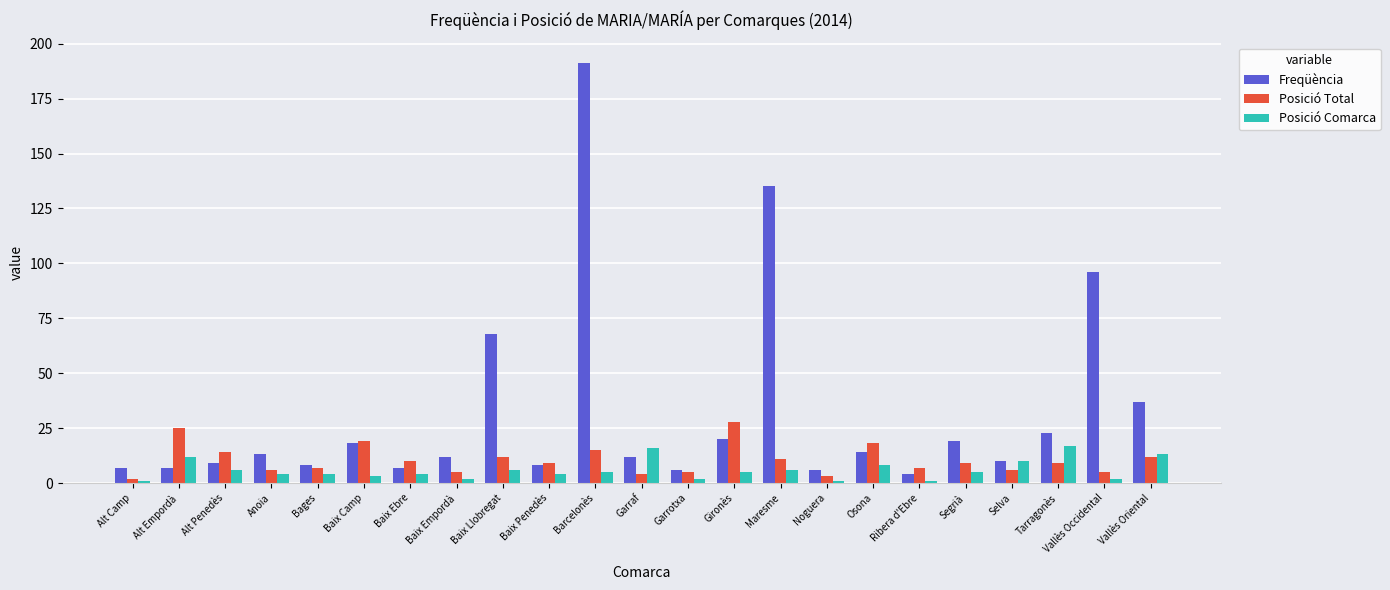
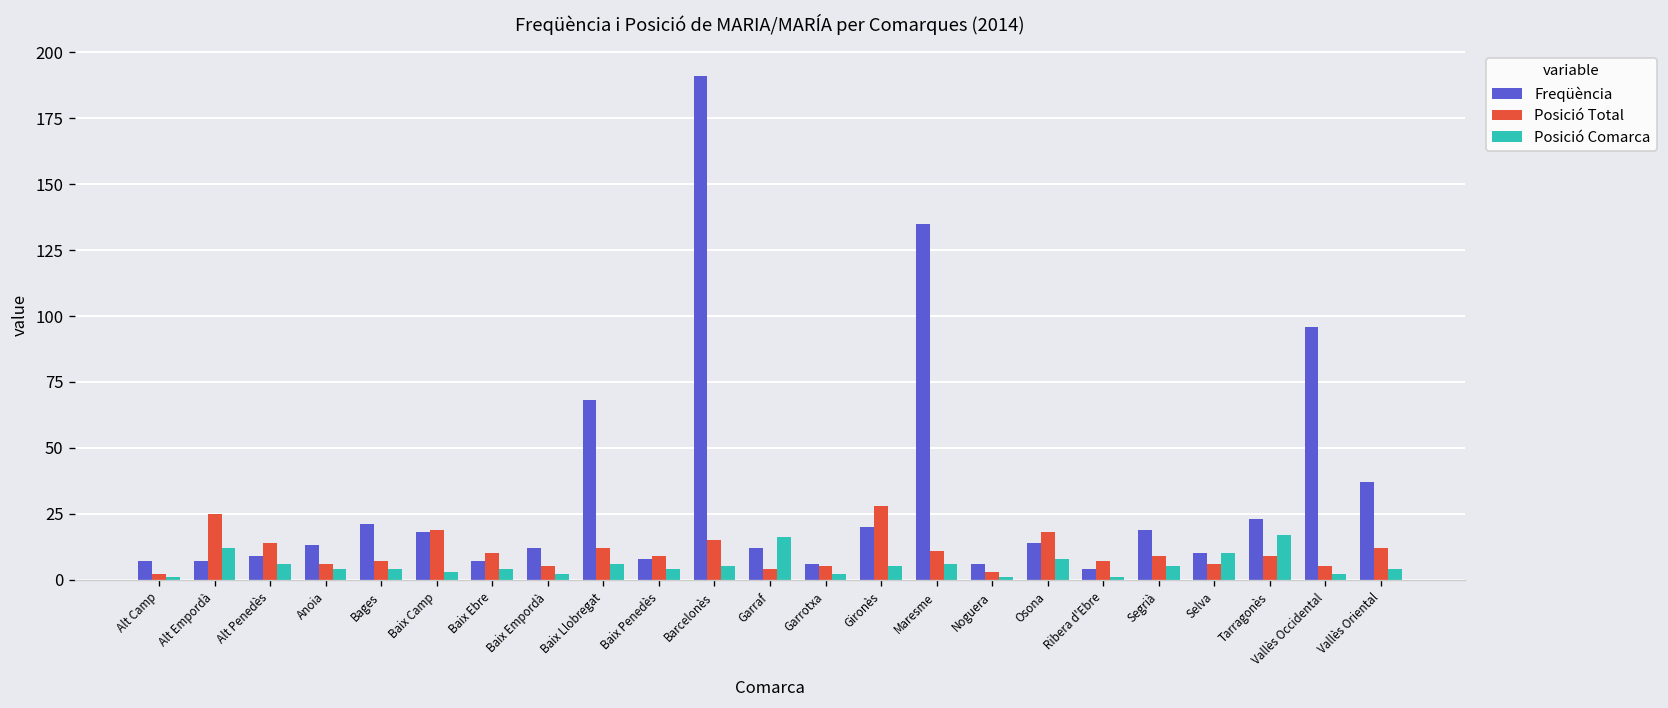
  {
    "Freqüència": {
      "Alt Camp": 7,
      "Alt Empordà": 7,
      "Alt Penedès": 9,
      "Anoia": 13,
-     "Bages": 8,
+     "Bages": 21,
      "Baix Camp": 18,
      "Baix Ebre": 7,
      "Baix Empordà": 12,
      "Baix Llobregat": 68,
      "Baix Penedès": 8,
      "Barcelonès": 191,
      "Garraf": 12,
      "Garrotxa": 6,
      "Gironès": 20,
      "Maresme": 135,
      "Noguera": 6,
      "Osona": 14,
      "Ribera d'Ebre": 4,
      "Segrià": 19,
      "Selva": 10,
      "Tarragonès": 23,
      "Vallès Occidental": 96,
      "Vallès Oriental": 37
    },
    "Posició Total": {
      "Alt Camp": 2,
      "Alt Empordà": 25,
      "Alt Penedès": 14,
      "Anoia": 6,
      "Bages": 7,
      "Baix Camp": 19,
      "Baix Ebre": 10,
      "Baix Empordà": 5,
      "Baix Llobregat": 12,
      "Baix Penedès": 9,
      "Barcelonès": 15,
      "Garraf": 4,
      "Garrotxa": 5,
      "Gironès": 28,
      "Maresme": 11,
      "Noguera": 3,
      "Osona": 18,
      "Ribera d'Ebre": 7,
      "Segrià": 9,
      "Selva": 6,
      "Tarragonès": 9,
      "Vallès Occidental": 5,
      "Vallès Oriental": 12
    },
    "Posició Comarca": {
      "Alt Empordà": 12,
      "Alt Penedès": 6,
      "Anoia": 4,
      "Bages": 4,
      "Baix Camp": 3,
      "Baix Ebre": 4,
      "Baix Empordà": 2,
      "Baix Llobregat": 6,
      "Baix Penedès": 4,
      "Barcelonès": 5,
      "Garraf": 16,
      "Garrotxa": 2,
      "Gironès": 5,
      "Maresme": 6,
      "Osona": 8,
      "Segrià": 5,
      "Selva": 10,
      "Tarragonès": 17,
      "Vallès Occidental": 2,
-     "Vallès Oriental": 13
+     "Vallès Oriental": 4
    }
  }
